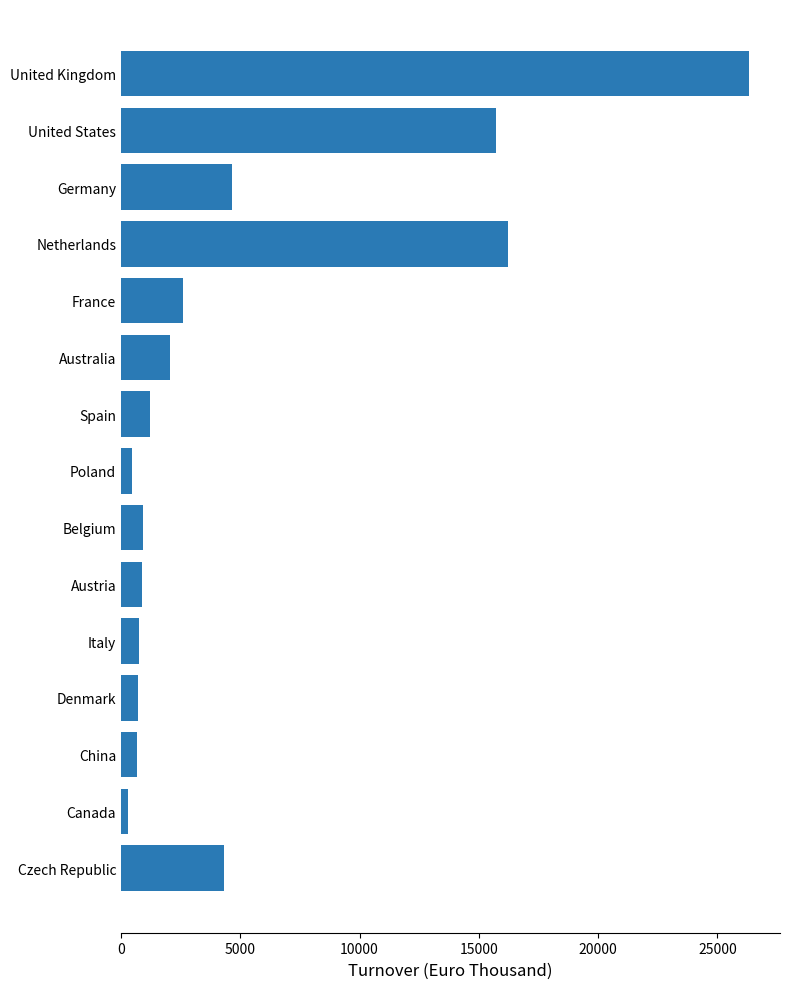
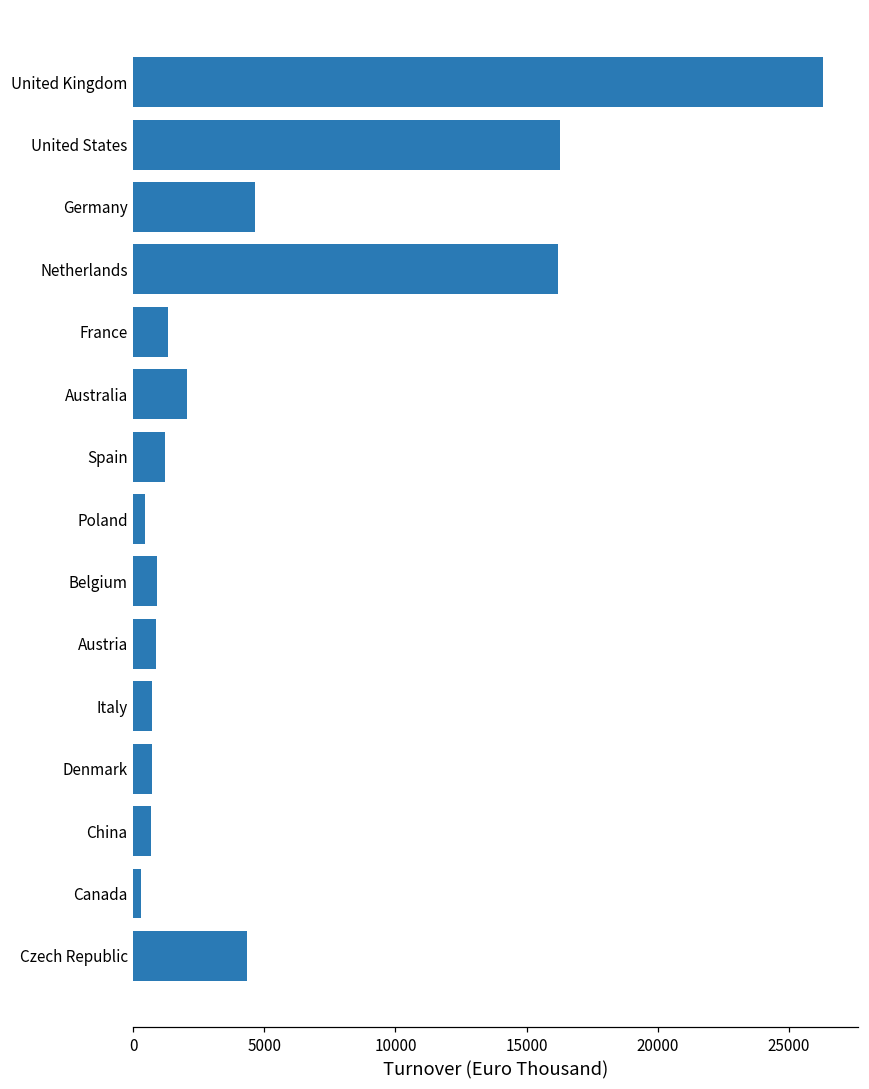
  {
    "United Kingdom": 26300,
-   "United States": 15700,
+   "United States": 16300,
    "Germany": 4700,
    "Netherlands": 16200,
-   "France": 2600,
+   "France": 1300,
    "Australia": 2100,
    "Spain": 1200,
    "Poland": 400,
    "Belgium": 900,
    "Austria": 900,
    "Italy": 700,
    "Denmark": 700,
    "China": 700,
    "Canada": 300,
    "Czech Republic": 4300
  }
